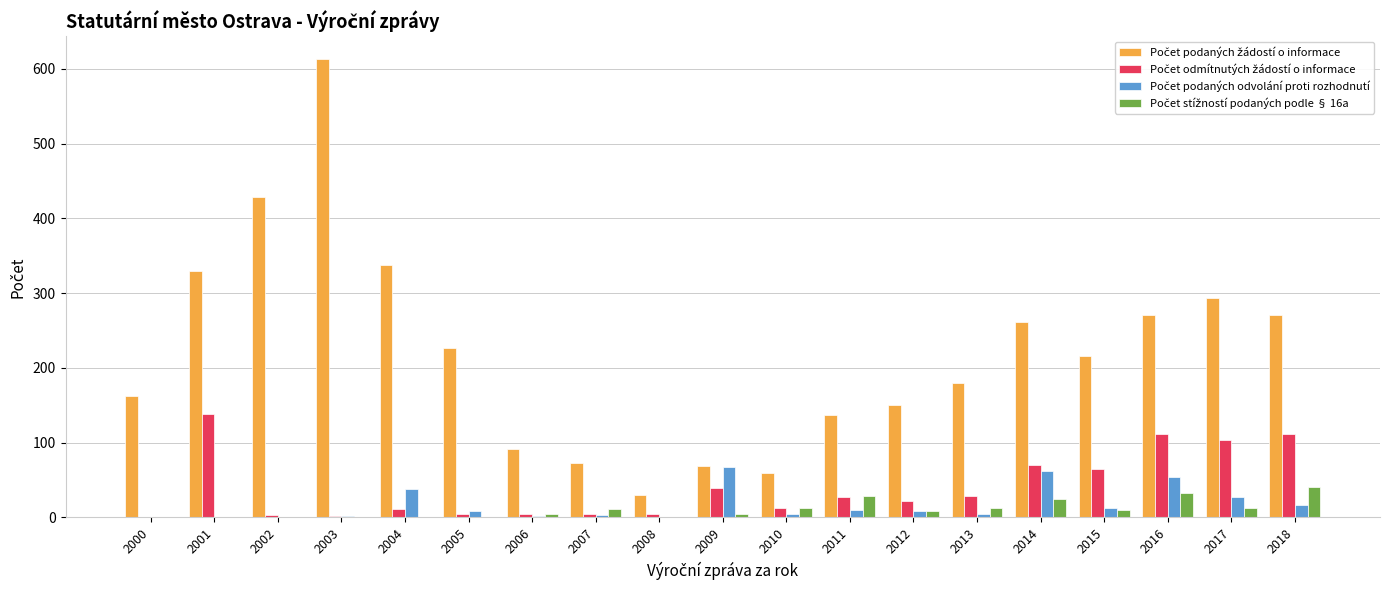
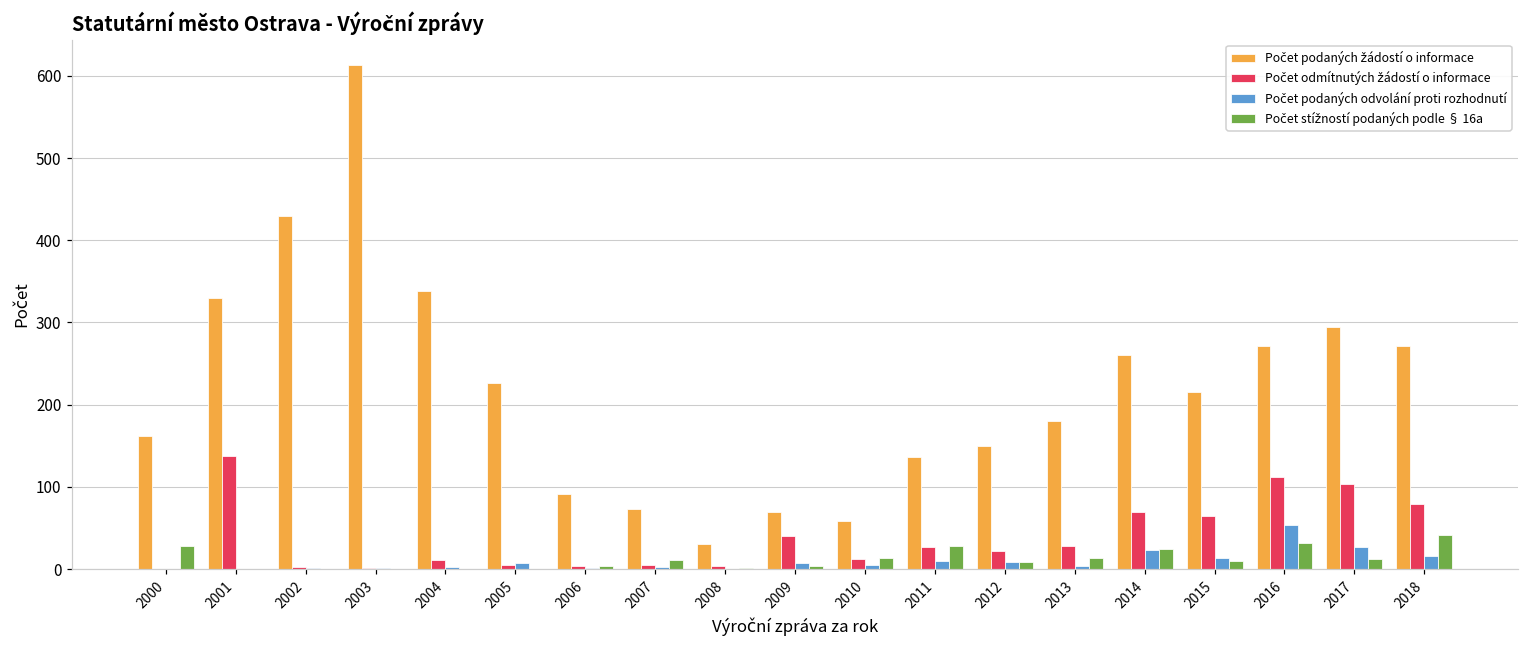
  {
    "Počet podaných žádostí o informace": {
      "2000": 160,
      "2001": 330,
      "2002": 430,
      "2003": 610,
      "2004": 340,
      "2005": 230,
      "2006": 90,
      "2007": 70,
      "2008": 30,
      "2009": 70,
      "2010": 60,
      "2011": 140,
      "2012": 150,
      "2013": 180,
      "2014": 260,
      "2015": 220,
      "2016": 270,
      "2017": 290,
      "2018": 270
    },
    "Počet odmítnutých žádostí o informace": {
      "2000": 0,
      "2001": 140,
      "2004": 10,
      "2005": 10,
      "2006": 0,
      "2007": 10,
      "2008": 0,
      "2009": 40,
      "2010": 10,
      "2011": 30,
      "2012": 20,
      "2013": 30,
      "2014": 70,
      "2015": 70,
      "2016": 110,
      "2017": 100,
-     "2018": 110
+     "2018": 80
    },
    "Počet podaných odvolání proti rozhodnutí": {
      "2000": 0,
      "2001": 0,
-     "2004": 40,
+     "2004": 0,
      "2005": 10,
      "2008": 0,
-     "2009": 70,
+     "2009": 10,
      "2010": 10,
      "2011": 10,
      "2012": 10,
      "2013": 0,
-     "2014": 60,
+     "2014": 20,
      "2015": 10,
      "2016": 50,
      "2017": 30,
      "2018": 20
    },
    "Počet stížností podaných podle § 16a": {
-     "2000": 0,
+     "2000": 30,
      "2001": 0,
      "2002": 0,
      "2003": 0,
      "2004": 0,
      "2005": 0,
      "2006": 0,
      "2007": 10,
      "2009": 0,
      "2010": 10,
      "2011": 30,
      "2012": 10,
      "2013": 10,
      "2014": 30,
      "2015": 10,
      "2016": 30,
      "2017": 10,
      "2018": 40
    }
  }
